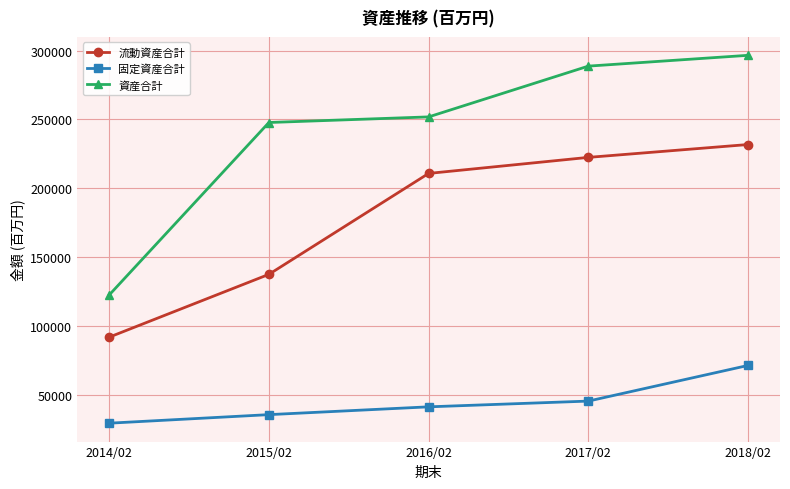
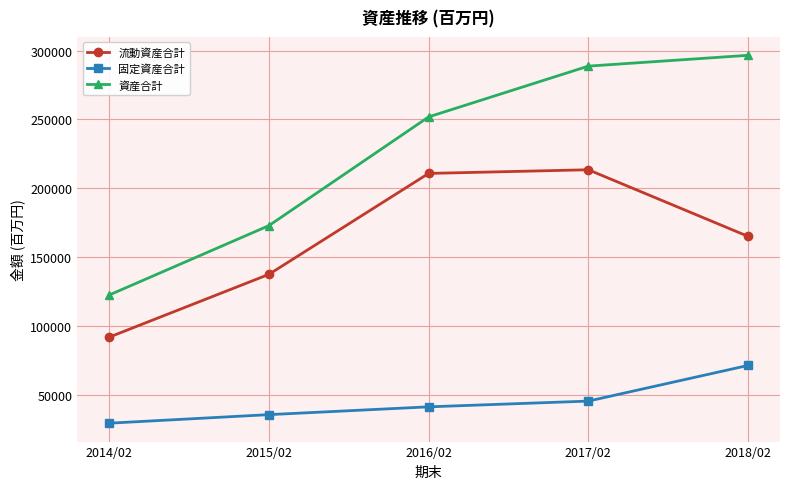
  {
    "流動資産合計": {
      "2014/02": 92000,
      "2015/02": 137000,
      "2016/02": 211000,
-     "2017/02": 222000,
-     "2018/02": 232000
+     "2017/02": 213000,
+     "2018/02": 165000
    },
    "固定資産合計": {
      "2014/02": 29000,
      "2015/02": 35000,
      "2016/02": 41000,
      "2017/02": 45000,
      "2018/02": 71000
    },
    "資産合計": {
      "2014/02": 122000,
-     "2015/02": 248000,
+     "2015/02": 173000,
      "2016/02": 252000,
      "2017/02": 289000,
      "2018/02": 297000
    }
  }
